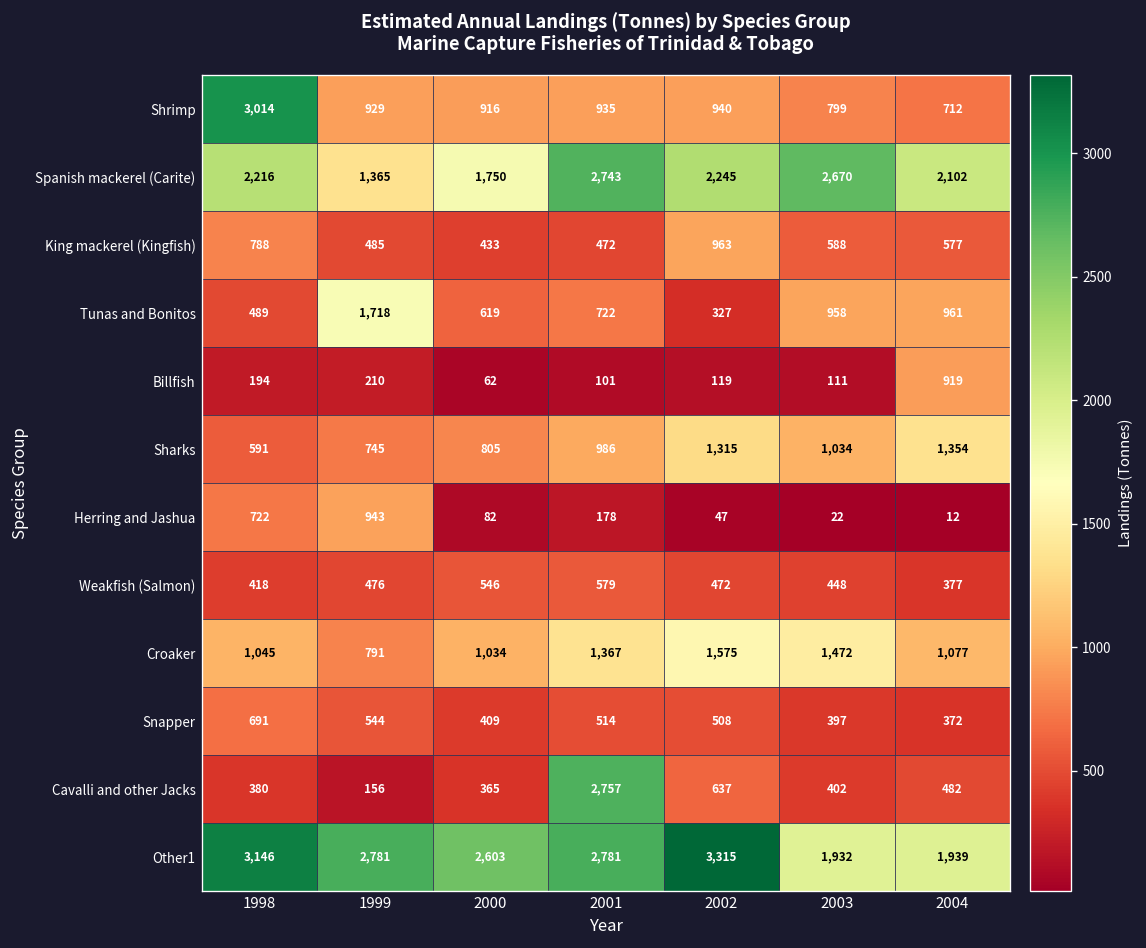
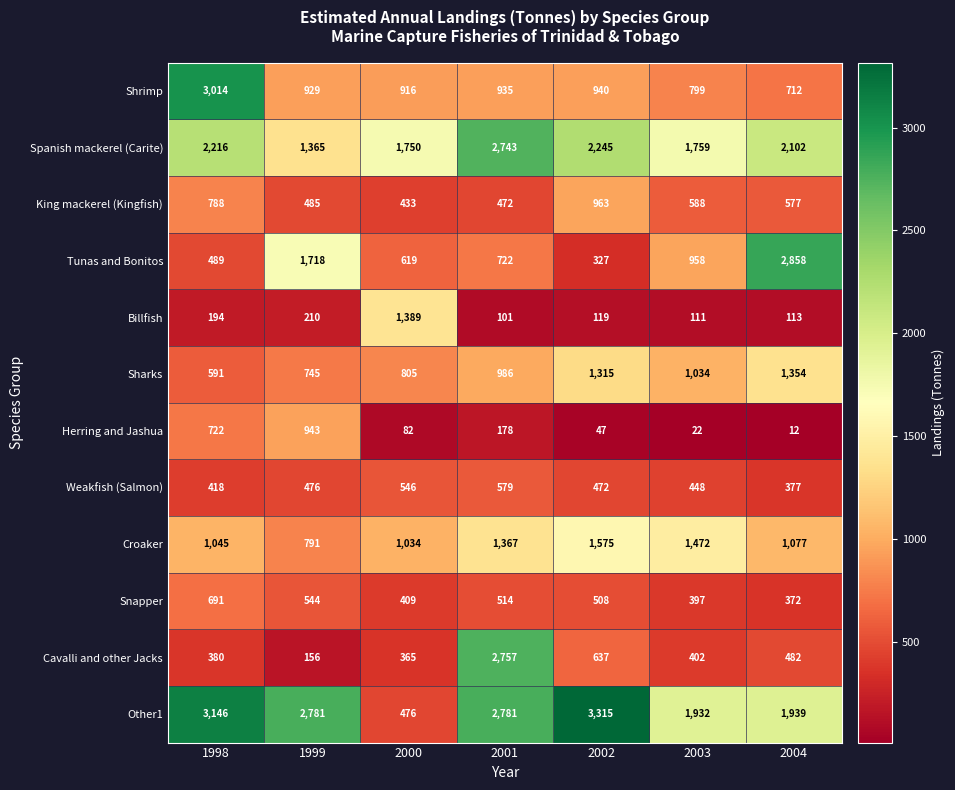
  {
    "Shrimp": {
      "1998": "3,014",
      "1999": "929",
      "2000": "916",
      "2001": "935",
      "2002": "940",
      "2003": "799",
      "2004": "712"
    },
    "Spanish mackerel (Carite)": {
      "1998": "2,216",
      "1999": "1,365",
      "2000": "1,750",
      "2001": "2,743",
      "2002": "2,245",
-     "2003": "2,670",
+     "2003": "1,759",
      "2004": "2,102"
    },
    "King mackerel (Kingfish)": {
      "1998": "788",
      "1999": "485",
      "2000": "433",
      "2001": "472",
      "2002": "963",
      "2003": "588",
      "2004": "577"
    },
    "Tunas and Bonitos": {
      "1998": "489",
      "1999": "1,718",
      "2000": "619",
      "2001": "722",
      "2002": "327",
      "2003": "958",
-     "2004": "961"
+     "2004": "2,858"
    },
    "Billfish": {
      "1998": "194",
      "1999": "210",
-     "2000": "62",
+     "2000": "1,389",
      "2001": "101",
      "2002": "119",
      "2003": "111",
-     "2004": "919"
+     "2004": "113"
    },
    "Sharks": {
      "1998": "591",
      "1999": "745",
      "2000": "805",
      "2001": "986",
      "2002": "1,315",
      "2003": "1,034",
      "2004": "1,354"
    },
    "Herring and Jashua": {
      "1998": "722",
      "1999": "943",
      "2000": "82",
      "2001": "178",
      "2002": "47",
      "2003": "22",
      "2004": "12"
    },
    "Weakfish (Salmon)": {
      "1998": "418",
      "1999": "476",
      "2000": "546",
      "2001": "579",
      "2002": "472",
      "2003": "448",
      "2004": "377"
    },
    "Croaker": {
      "1998": "1,045",
      "1999": "791",
      "2000": "1,034",
      "2001": "1,367",
      "2002": "1,575",
      "2003": "1,472",
      "2004": "1,077"
    },
    "Snapper": {
      "1998": "691",
      "1999": "544",
      "2000": "409",
      "2001": "514",
      "2002": "508",
      "2003": "397",
      "2004": "372"
    },
    "Cavalli and other Jacks": {
      "1998": "380",
      "1999": "156",
      "2000": "365",
      "2001": "2,757",
      "2002": "637",
      "2003": "402",
      "2004": "482"
    },
    "Other1": {
      "1998": "3,146",
      "1999": "2,781",
-     "2000": "2,603",
+     "2000": "476",
      "2001": "2,781",
      "2002": "3,315",
      "2003": "1,932",
      "2004": "1,939"
    }
  }
